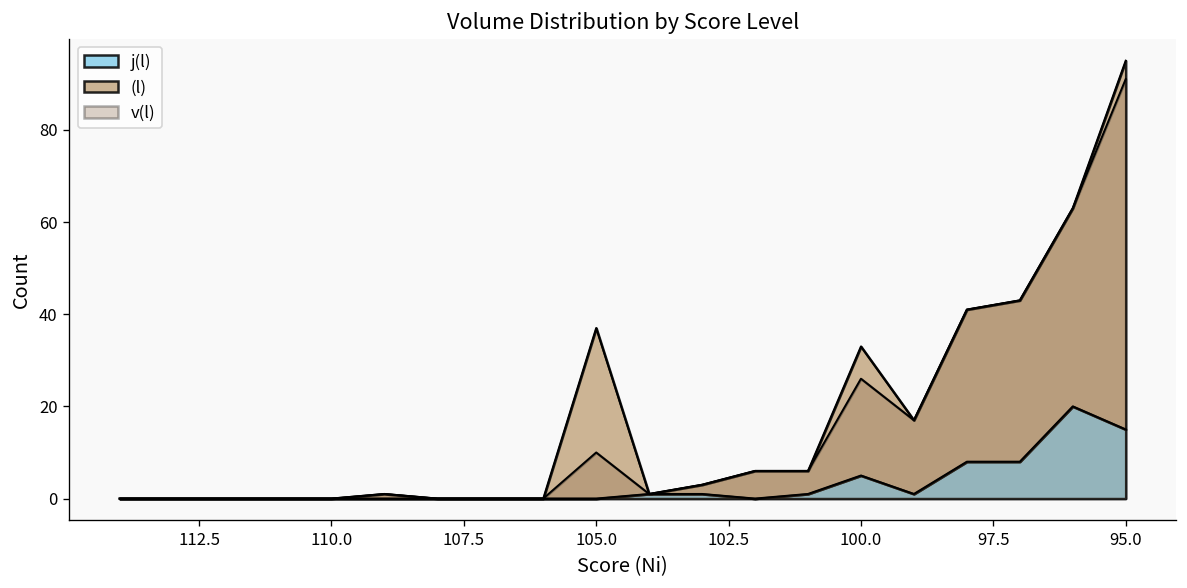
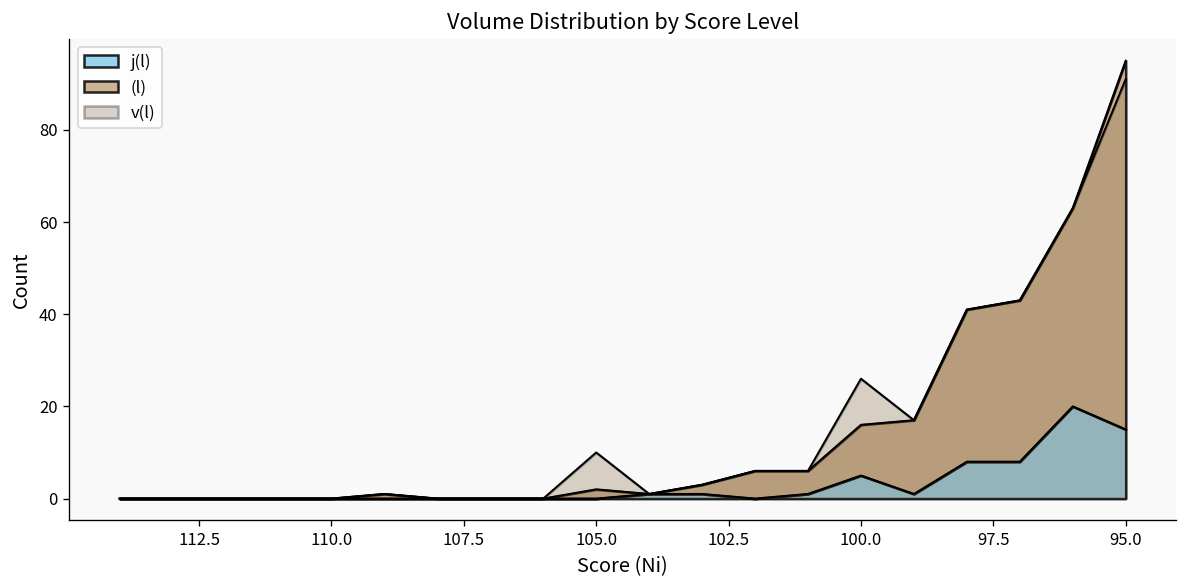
  {
    "j(l)": {
      "105.0": 0,
      "100.0": 5,
      "95.0": 15
    },
    "(l)": {
-     "105.0": 37,
-     "100.0": 28,
+     "105.0": 2,
+     "100.0": 11,
      "95.0": 95
    },
    "v(l)": {
      "105.0": 10,
      "100.0": 26,
      "95.0": 91
    }
  }
